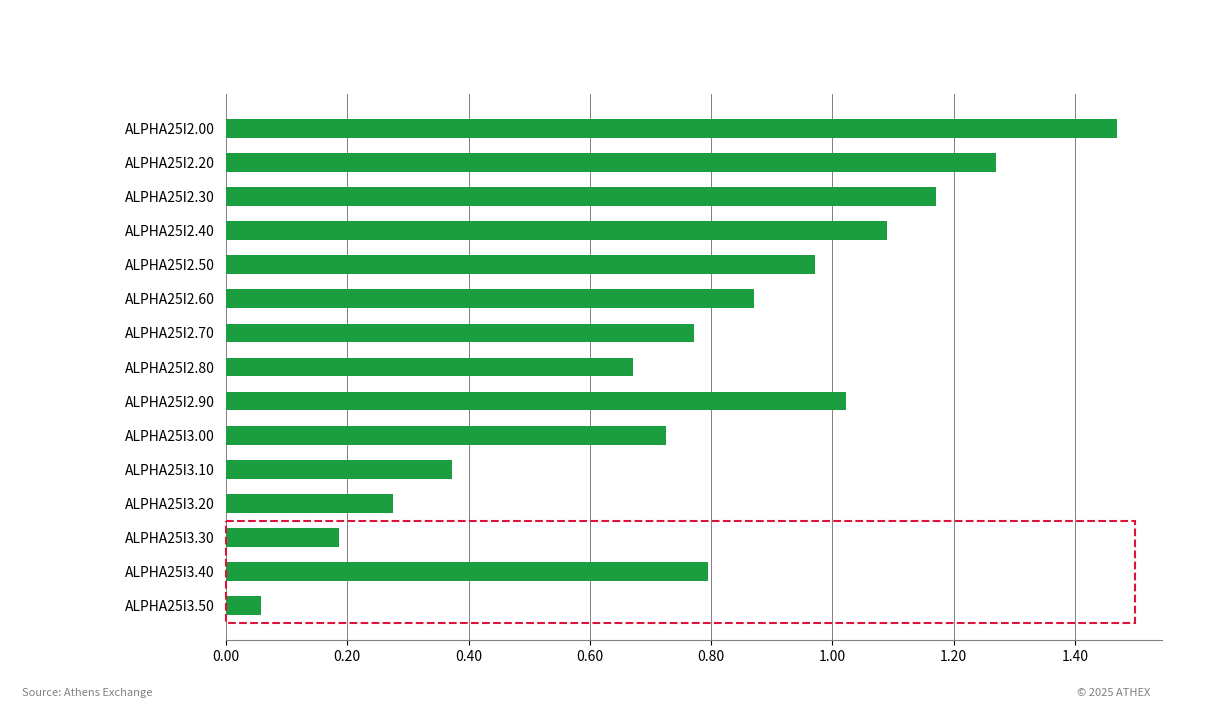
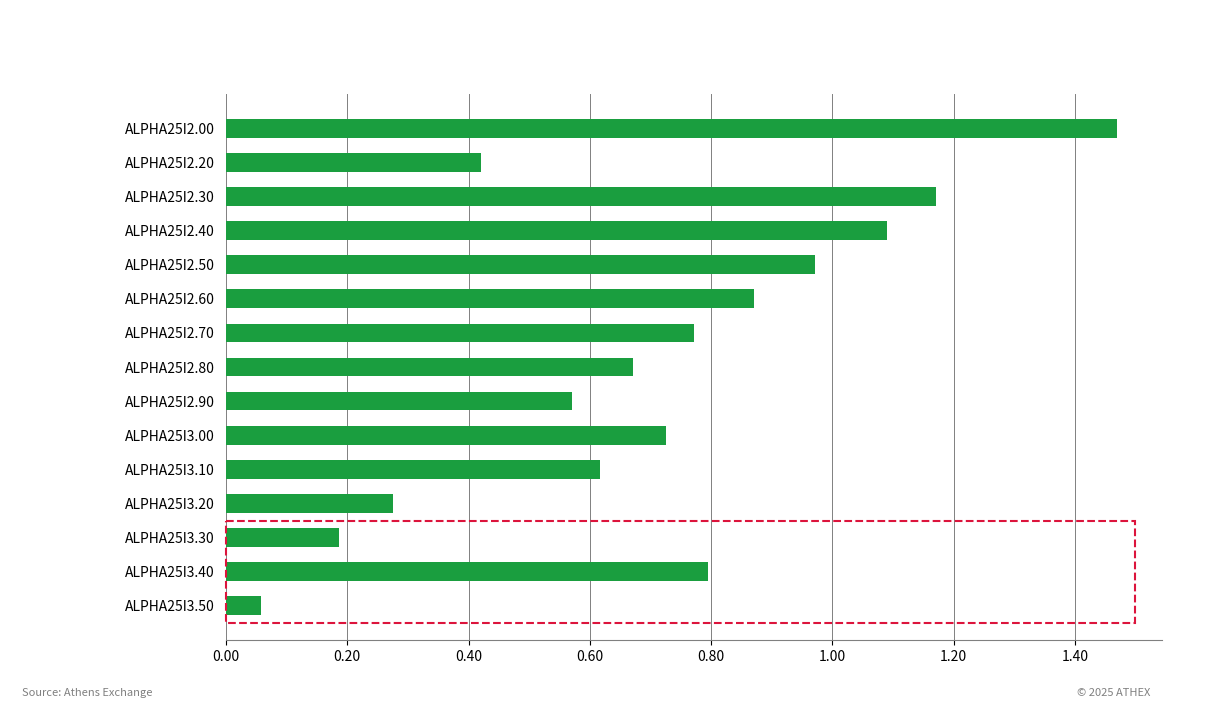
  {
    "ALPHA25I2.00": 1.47,
-   "ALPHA25I2.20": 1.27,
+   "ALPHA25I2.20": 0.42,
    "ALPHA25I2.30": 1.17,
    "ALPHA25I2.40": 1.09,
    "ALPHA25I2.50": 0.97,
    "ALPHA25I2.60": 0.87,
    "ALPHA25I2.70": 0.77,
    "ALPHA25I2.80": 0.67,
-   "ALPHA25I2.90": 1.02,
+   "ALPHA25I2.90": 0.57,
    "ALPHA25I3.00": 0.73,
-   "ALPHA25I3.10": 0.37,
+   "ALPHA25I3.10": 0.62,
    "ALPHA25I3.20": 0.28,
    "ALPHA25I3.30": 0.19,
    "ALPHA25I3.40": 0.80,
    "ALPHA25I3.50": 0.06
  }
